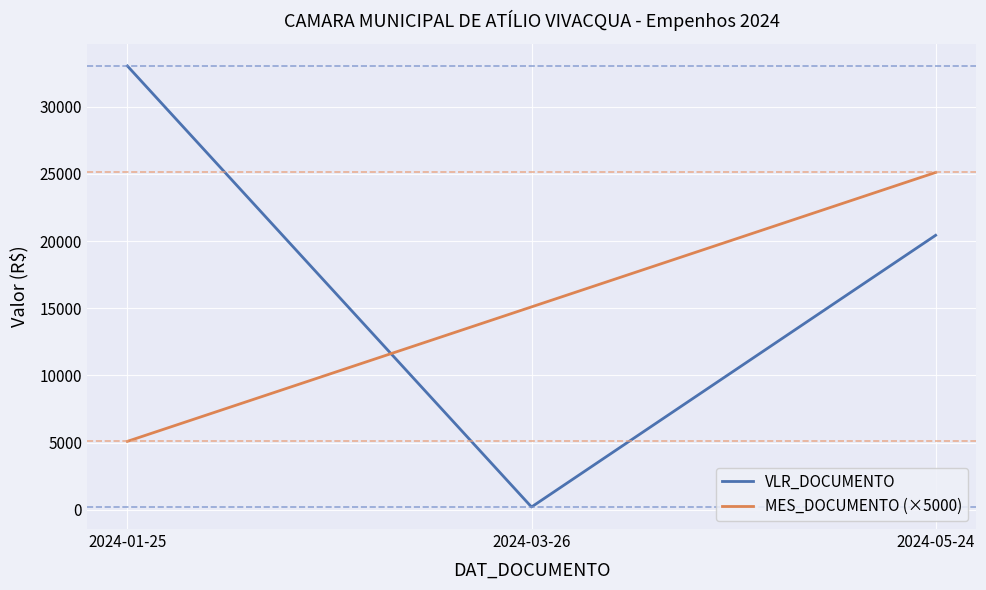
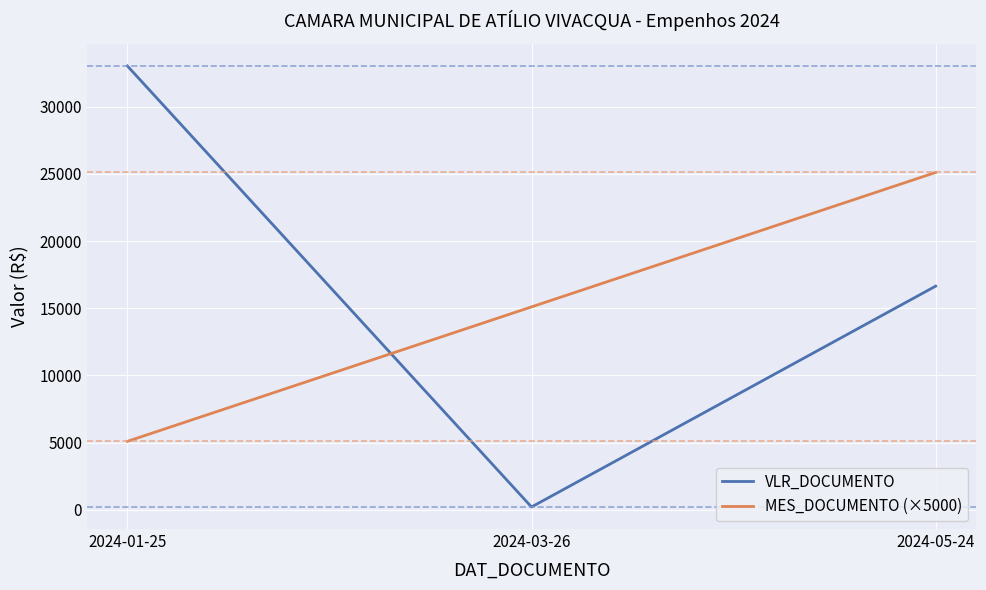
  {
    "VLR_DOCUMENTO": {
      "2024-01-25": 33000,
      "2024-03-26": 200,
-     "2024-05-24": 20400
+     "2024-05-24": 16600
    },
    "MES_DOCUMENTO (×5000)": {
      "2024-01-25": 5100,
      "2024-03-26": 15100,
      "2024-05-24": 25100
    }
  }
